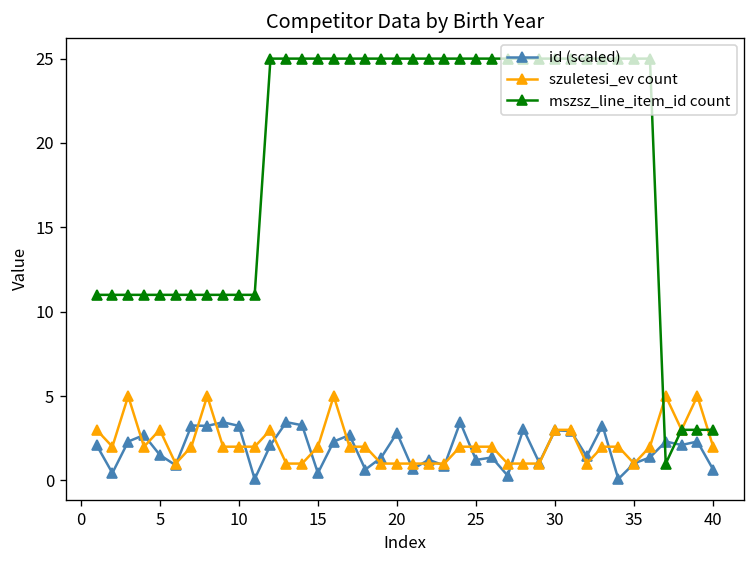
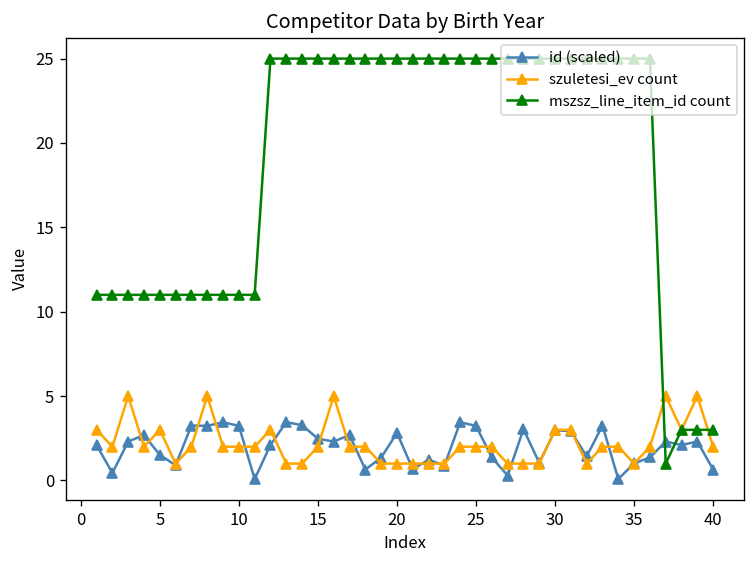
  {
    "id (scaled)": {
      "5": 1.5,
      "10": 3.2,
-     "15": 0.4,
+     "15": 2.5,
      "20": 2.8,
-     "25": 1.2,
+     "25": 3.2,
      "40": 0.6
    },
    "szuletesi_ev count": {
      "5": 3.0,
      "10": 2.0,
      "15": 2.0,
      "20": 1.0,
      "25": 2.0,
      "40": 2.0
    },
    "mszsz_line_item_id count": {
      "5": 11.0,
      "10": 11.0,
      "15": 25.0,
      "20": 25.0,
      "25": 25.0,
      "40": 3.0
    }
  }
